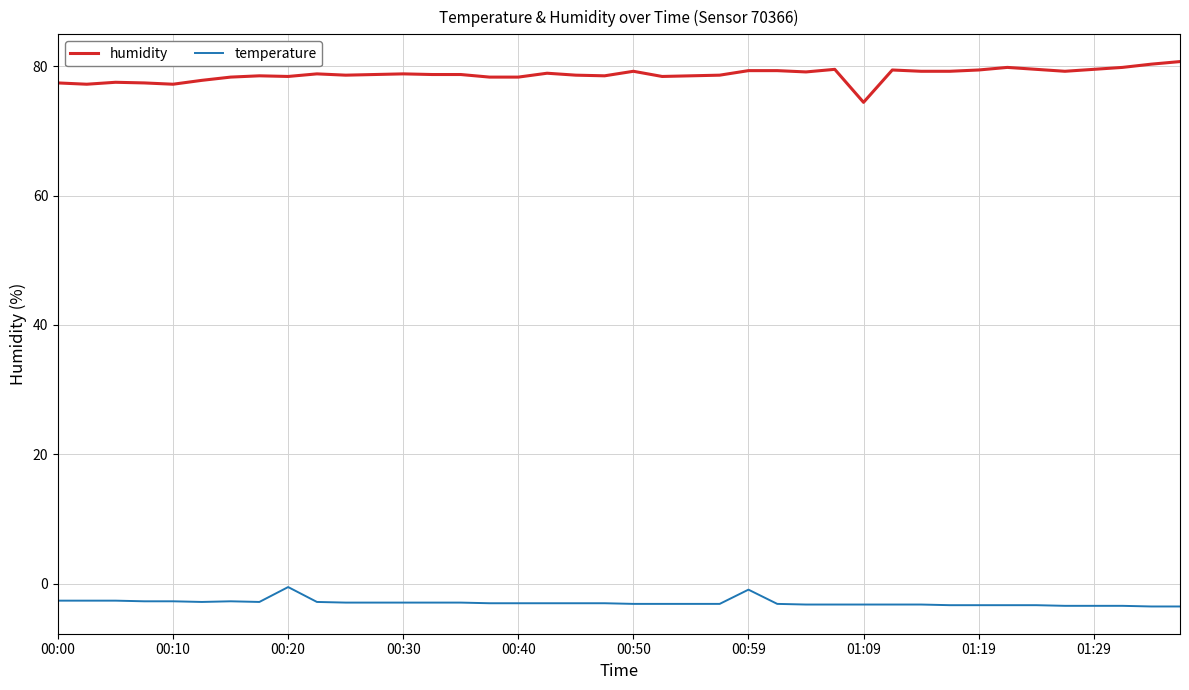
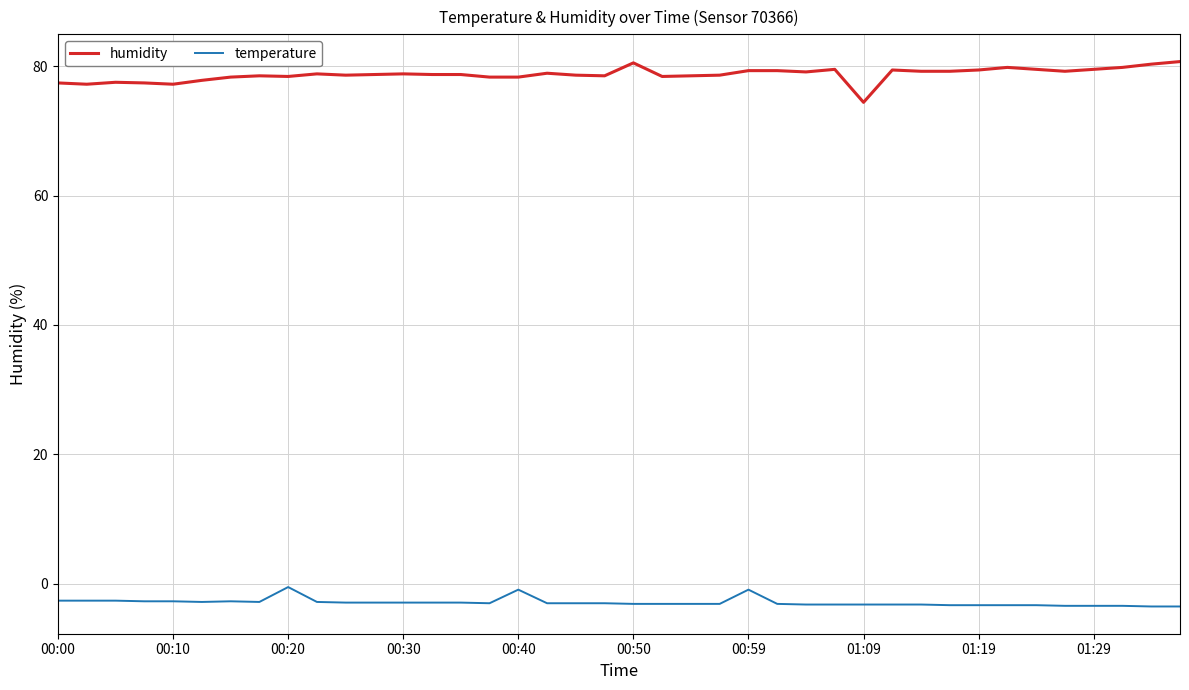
  {
    "humidity": {
      "00:00": 77,
      "00:10": 77,
      "00:20": 78,
      "00:30": 79,
      "00:40": 78,
-     "00:50": 79,
+     "00:50": 81,
      "00:59": 79,
      "01:09": 74,
      "01:19": 79,
      "01:29": 80
    },
    "temperature": {
      "00:00": -3,
      "00:10": -3,
      "00:20": -1,
      "00:30": -3,
-     "00:40": -3,
+     "00:40": -1,
      "00:50": -3,
      "00:59": -1,
      "01:09": -3,
      "01:19": -3,
      "01:29": -3
    }
  }
